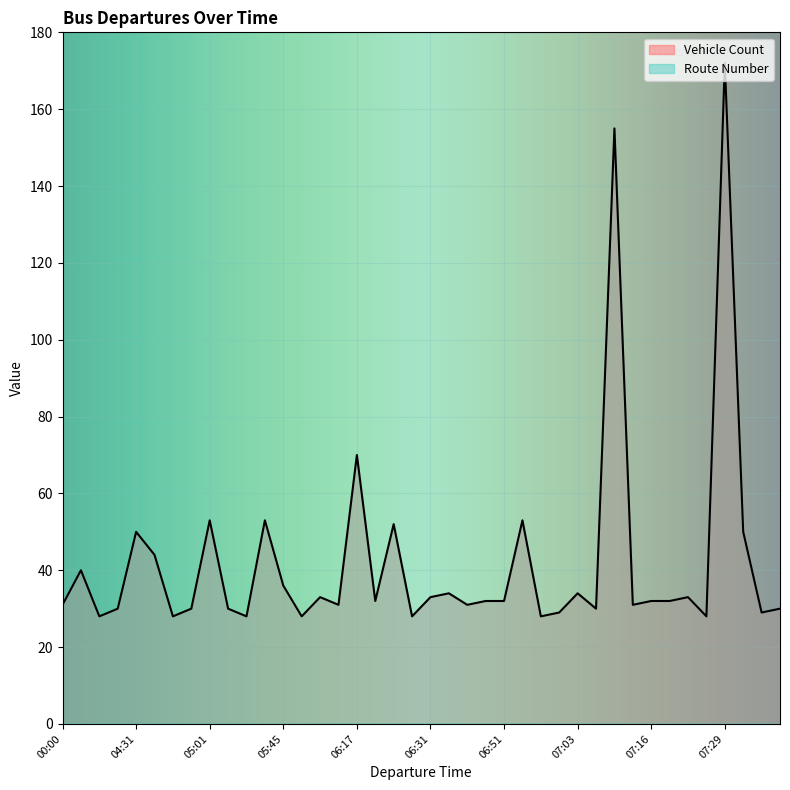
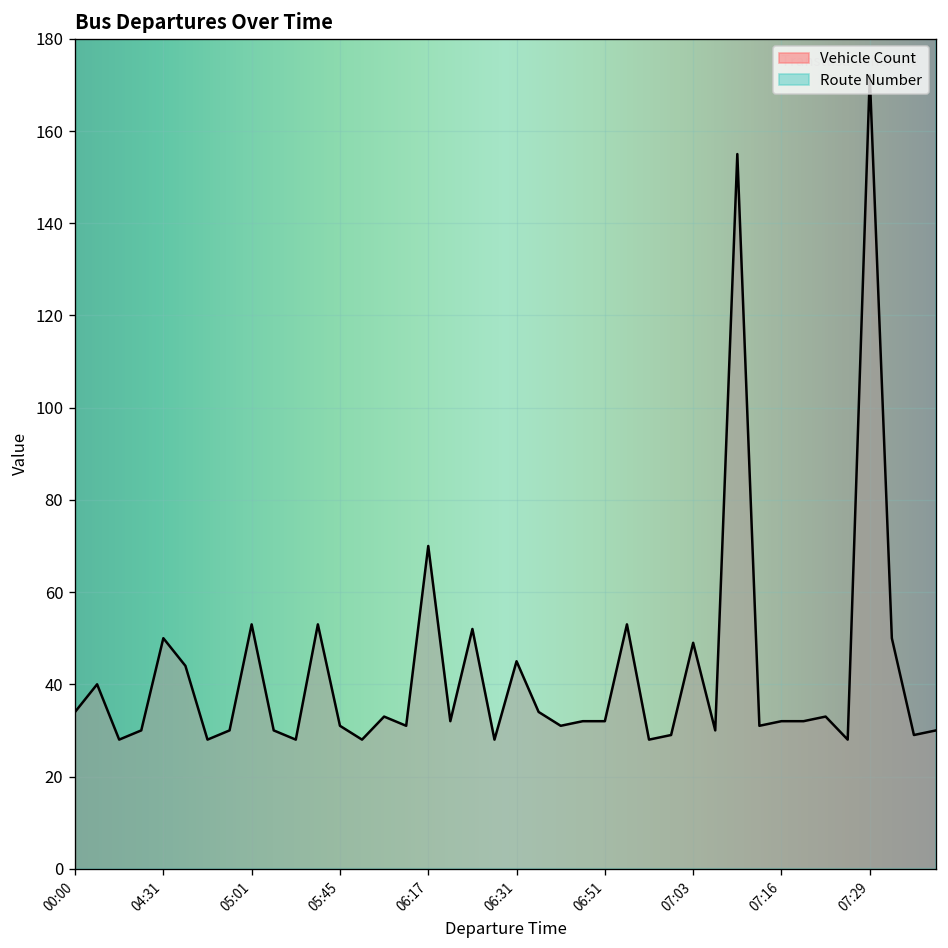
  {
    "Vehicle Count": {
-     "00:00": 31,
+     "00:00": 34,
      "04:31": 50,
      "05:01": 53,
-     "05:45": 36,
+     "05:45": 31,
      "06:17": 70,
-     "06:31": 33,
+     "06:31": 45,
      "06:51": 32,
-     "07:03": 34,
+     "07:03": 49,
      "07:16": 32
    }
  }
